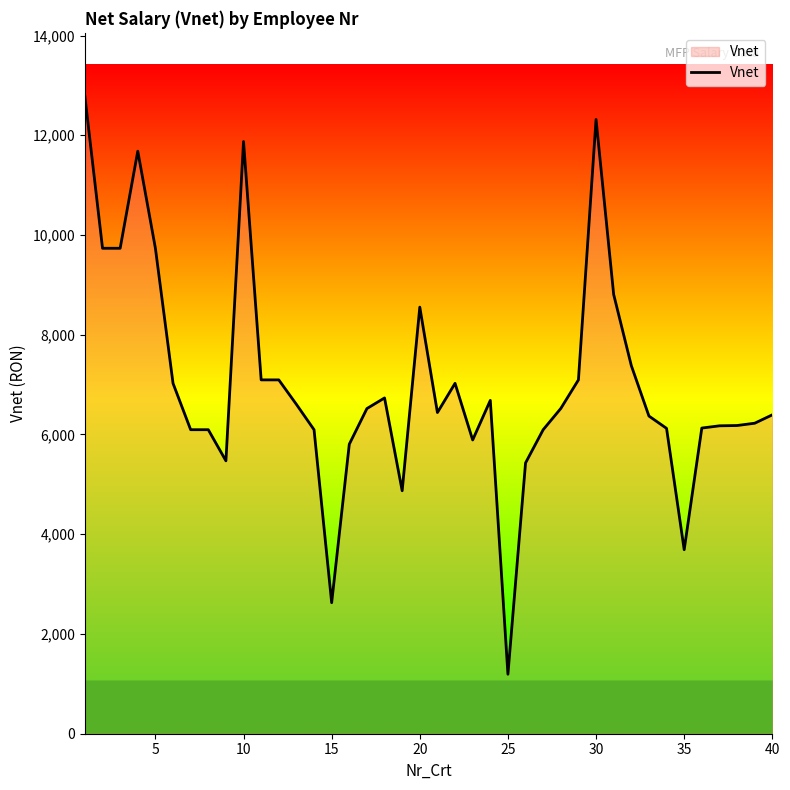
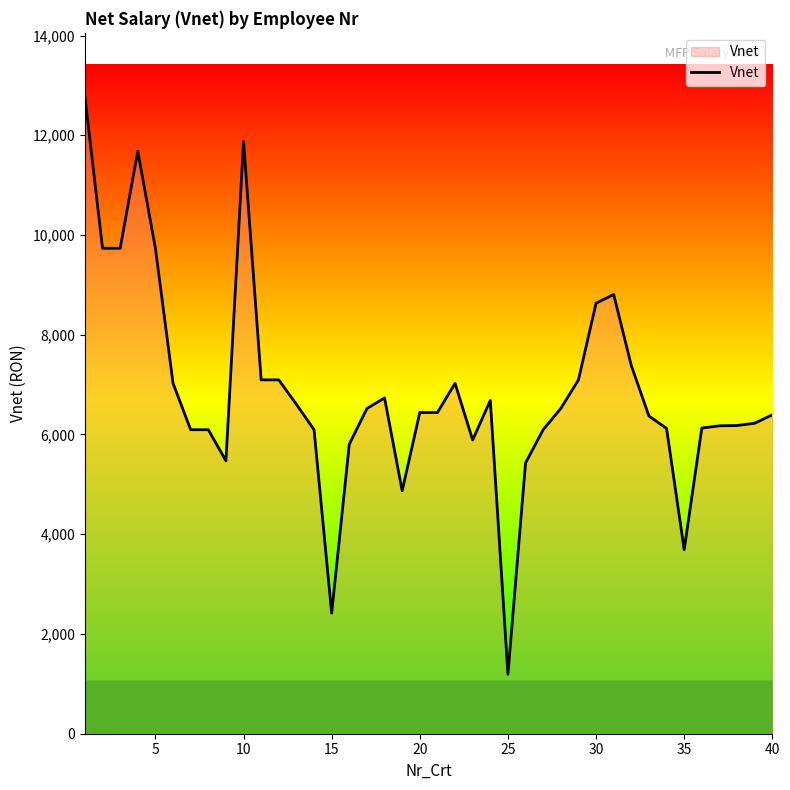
  {
    "5": "9,700",
    "10": "11,900",
-   "15": "2,600",
-   "20": "8,600",
+   "15": "2,400",
+   "20": "6,400",
    "25": "1,200",
-   "30": "12,300",
+   "30": "8,600",
    "35": "3,700",
    "40": "6,400"
  }
